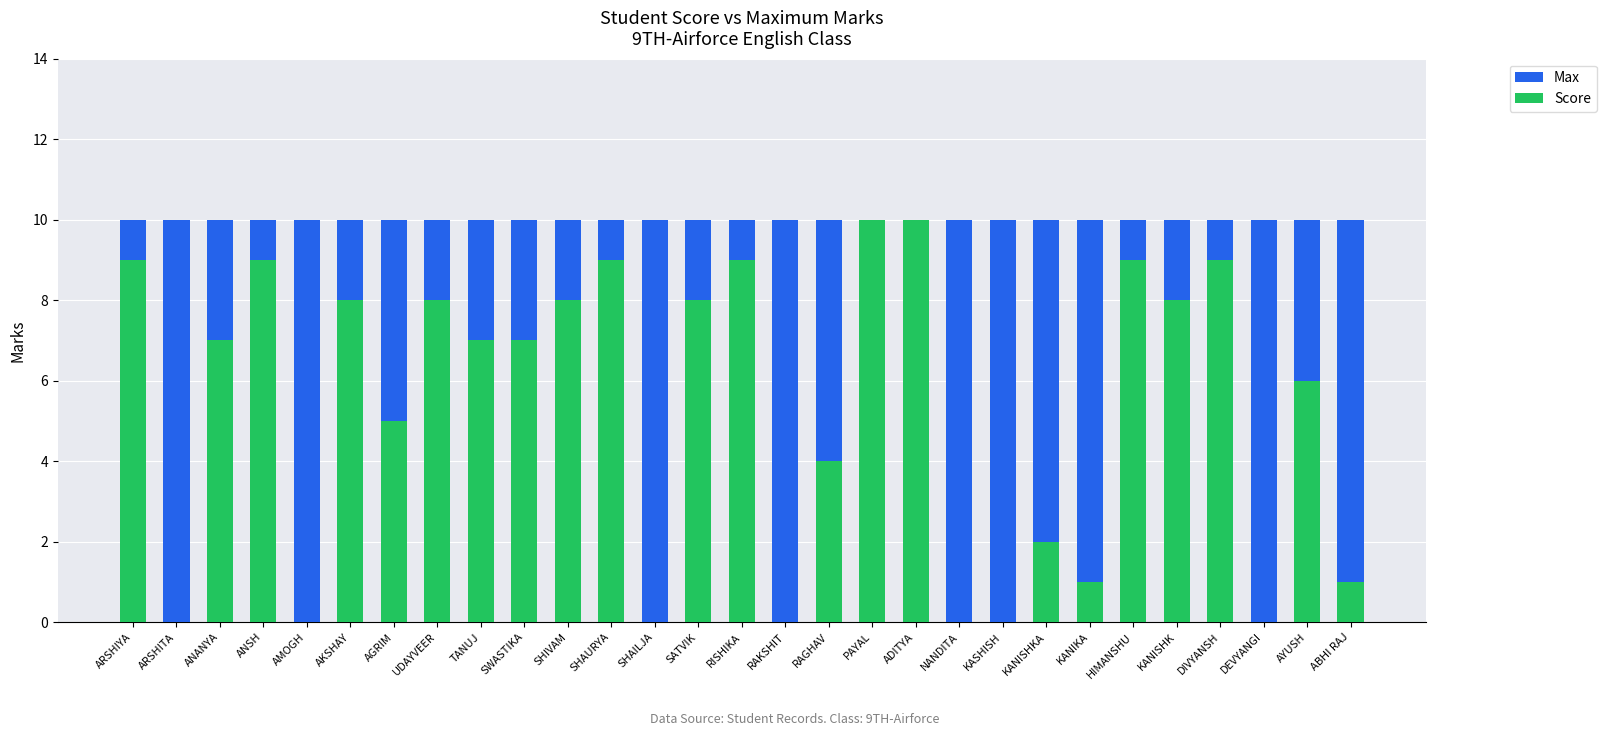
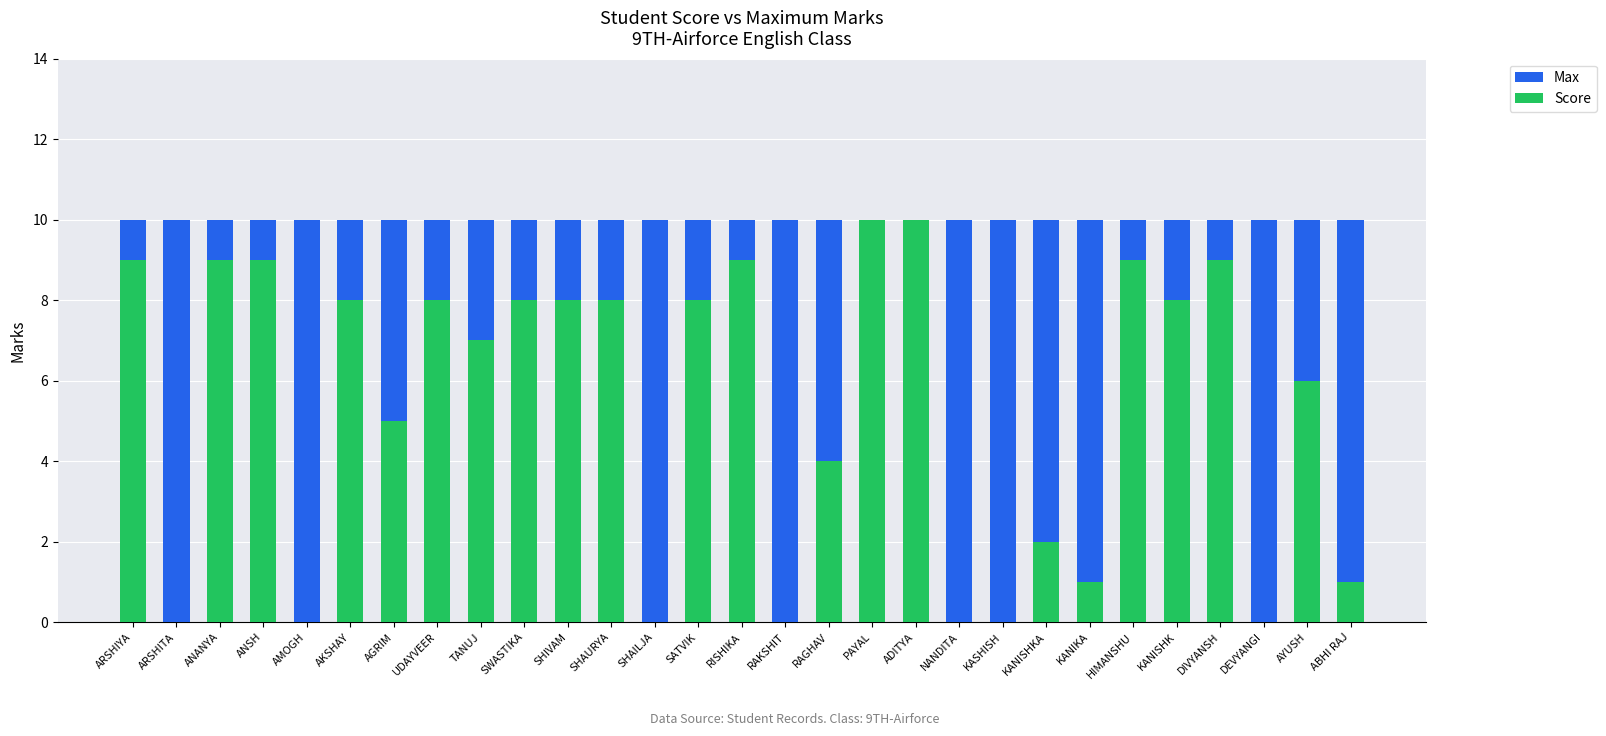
  {
    "Max": {
      "ARSHIYA": 10,
      "ARSHITA": 10,
      "ANANYA": 10,
      "ANSH": 10,
      "AMOGH": 10,
      "AKSHAY": 10,
      "AGRIM": 10,
      "UDAYVEER": 10,
      "TANUJ": 10,
      "SWASTIKA": 10,
      "SHIVAM": 10,
      "SHAURYA": 10,
      "SHAILJA": 10,
      "SATVIK": 10,
      "RISHIKA": 10,
      "RAKSHIT": 10,
      "RAGHAV": 10,
      "PAYAL": 10,
      "ADITYA": 10,
      "NANDITA": 10,
      "KASHISH": 10,
      "KANISHKA": 10,
      "KANIKA": 10,
      "HIMANSHU": 10,
      "KANISHK": 10,
      "DIVYANSH": 10,
      "DEVYANGI": 10,
      "AYUSH": 10,
      "ABHI RAJ": 10
    },
    "Score": {
      "ARSHITA": 0,
-     "ANANYA": 7,
+     "ANANYA": 9,
      "AMOGH": 0,
-     "SWASTIKA": 7,
-     "SHAURYA": 9,
+     "SWASTIKA": 8,
+     "SHAURYA": 8,
      "SHAILJA": 0,
      "RAKSHIT": 0,
      "PAYAL": 10,
      "ADITYA": 10,
      "NANDITA": 0,
      "KASHISH": 0,
      "DEVYANGI": 0
    }
  }
